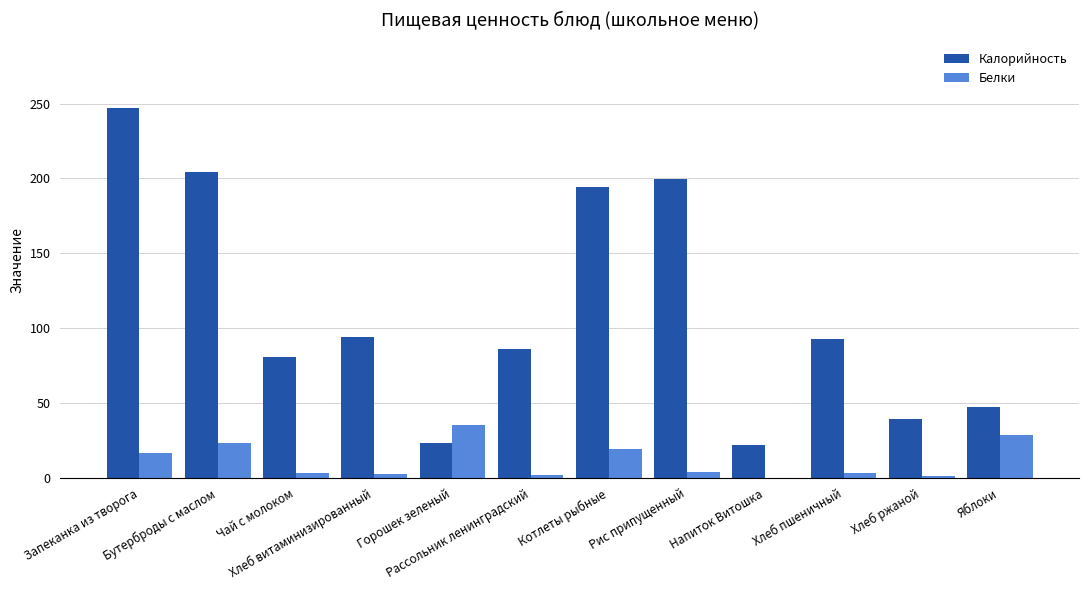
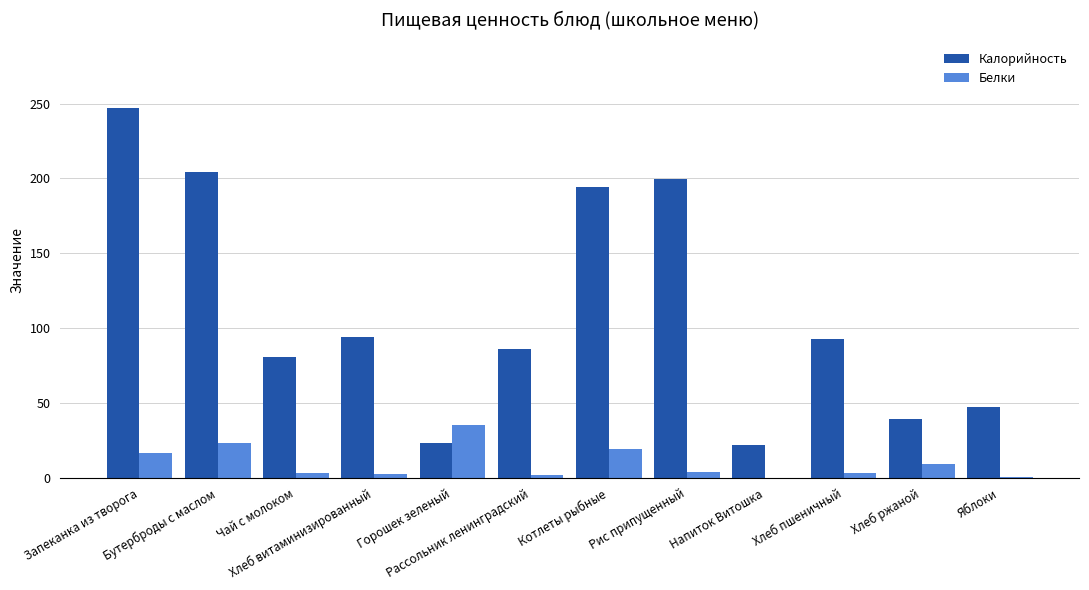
  {
    "Калорийность": {
      "Запеканка из творога": 247,
      "Бутерброды с маслом": 204,
      "Чай с молоком": 81,
      "Хлеб витаминизированный": 94,
      "Горошек зеленый": 23,
      "Рассольник ленинградский": 86,
      "Котлеты рыбные": 195,
      "Рис припущенный": 200,
      "Напиток Витошка": 22,
      "Хлеб пшеничный": 93,
      "Хлеб ржаной": 39,
      "Яблоки": 47
    },
    "Белки": {
      "Запеканка из творога": 17,
      "Бутерброды с маслом": 23,
      "Чай с молоком": 3,
      "Хлеб витаминизированный": 3,
      "Горошек зеленый": 35,
      "Котлеты рыбные": 19,
      "Рис припущенный": 4,
      "Напиток Витошка": 0,
      "Хлеб пшеничный": 3,
-     "Хлеб ржаной": 1,
-     "Яблоки": 28
+     "Хлеб ржаной": 9,
+     "Яблоки": 0
    }
  }
